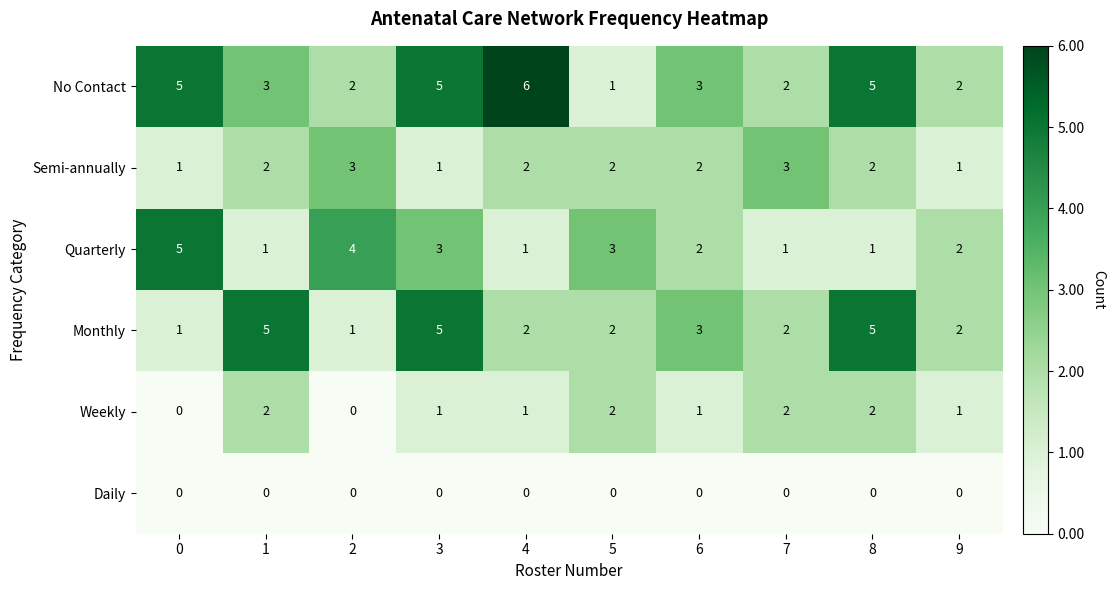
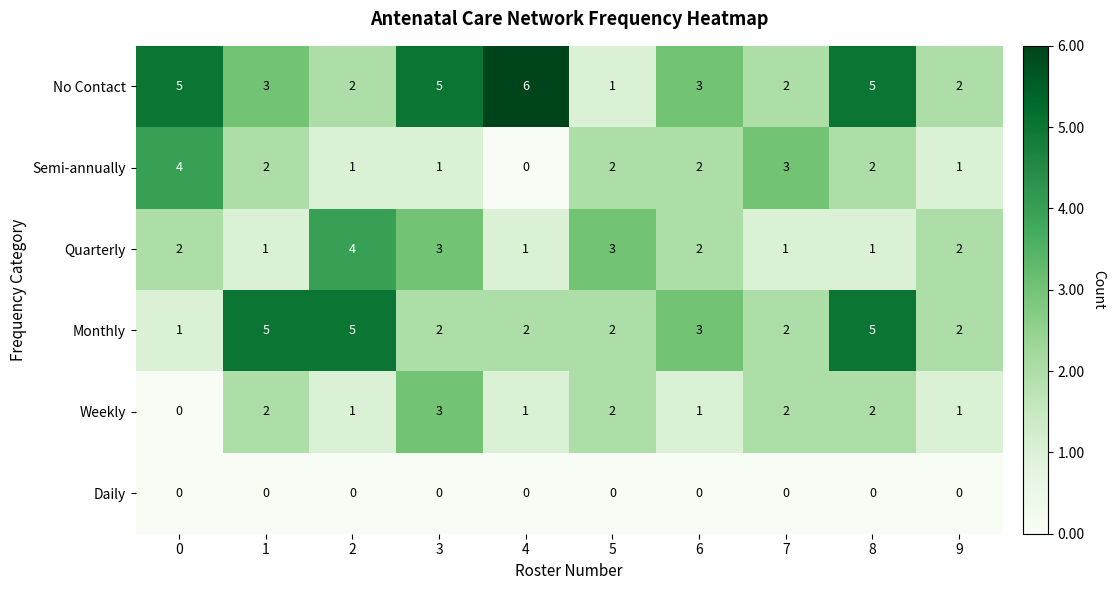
  {
    "No Contact": {
      "0": 5,
      "1": 3,
      "2": 2,
      "3": 5,
      "4": 6,
      "5": 1,
      "6": 3,
      "7": 2,
      "8": 5,
      "9": 2
    },
    "Semi-annually": {
-     "0": 1,
+     "0": 4,
      "1": 2,
-     "2": 3,
+     "2": 1,
      "3": 1,
-     "4": 2,
+     "4": 0,
      "5": 2,
      "6": 2,
      "7": 3,
      "8": 2,
      "9": 1
    },
    "Quarterly": {
-     "0": 5,
+     "0": 2,
      "1": 1,
      "2": 4,
      "3": 3,
      "4": 1,
      "5": 3,
      "6": 2,
      "7": 1,
      "8": 1,
      "9": 2
    },
    "Monthly": {
      "0": 1,
      "1": 5,
-     "2": 1,
-     "3": 5,
+     "2": 5,
+     "3": 2,
      "4": 2,
      "5": 2,
      "6": 3,
      "7": 2,
      "8": 5,
      "9": 2
    },
    "Weekly": {
      "0": 0,
      "1": 2,
-     "2": 0,
-     "3": 1,
+     "2": 1,
+     "3": 3,
      "4": 1,
      "5": 2,
      "6": 1,
      "7": 2,
      "8": 2,
      "9": 1
    },
    "Daily": {
      "0": 0,
      "1": 0,
      "2": 0,
      "3": 0,
      "4": 0,
      "5": 0,
      "6": 0,
      "7": 0,
      "8": 0,
      "9": 0
    }
  }
